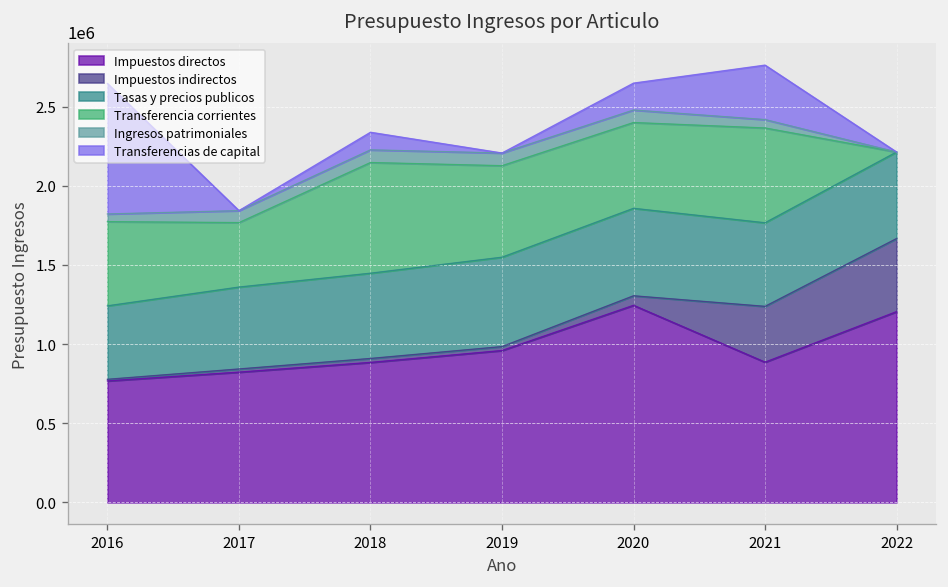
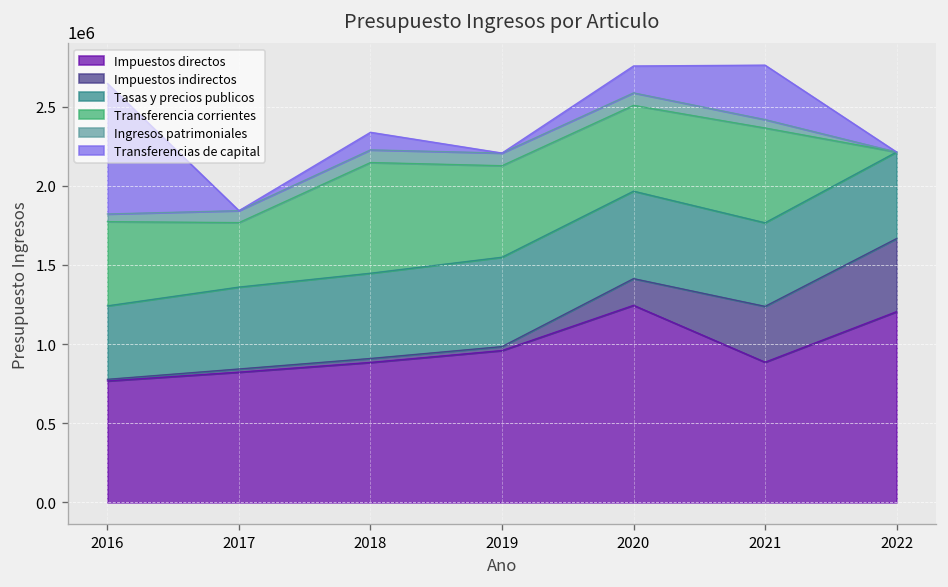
  {
    "Impuestos directos": {
      "2017": 820000,
      "2018": 880000,
      "2019": 960000,
      "2020": 1240000,
      "2021": 890000,
      "2022": 1200000
    },
    "Impuestos indirectos": {
      "2017": 20000,
      "2018": 20000,
      "2019": 20000,
-     "2020": 60000,
+     "2020": 170000,
      "2021": 350000,
      "2022": 460000
    },
    "Transferencias de capital": {
      "2018": 110000,
      "2020": 170000,
      "2021": 340000
    }
  }
